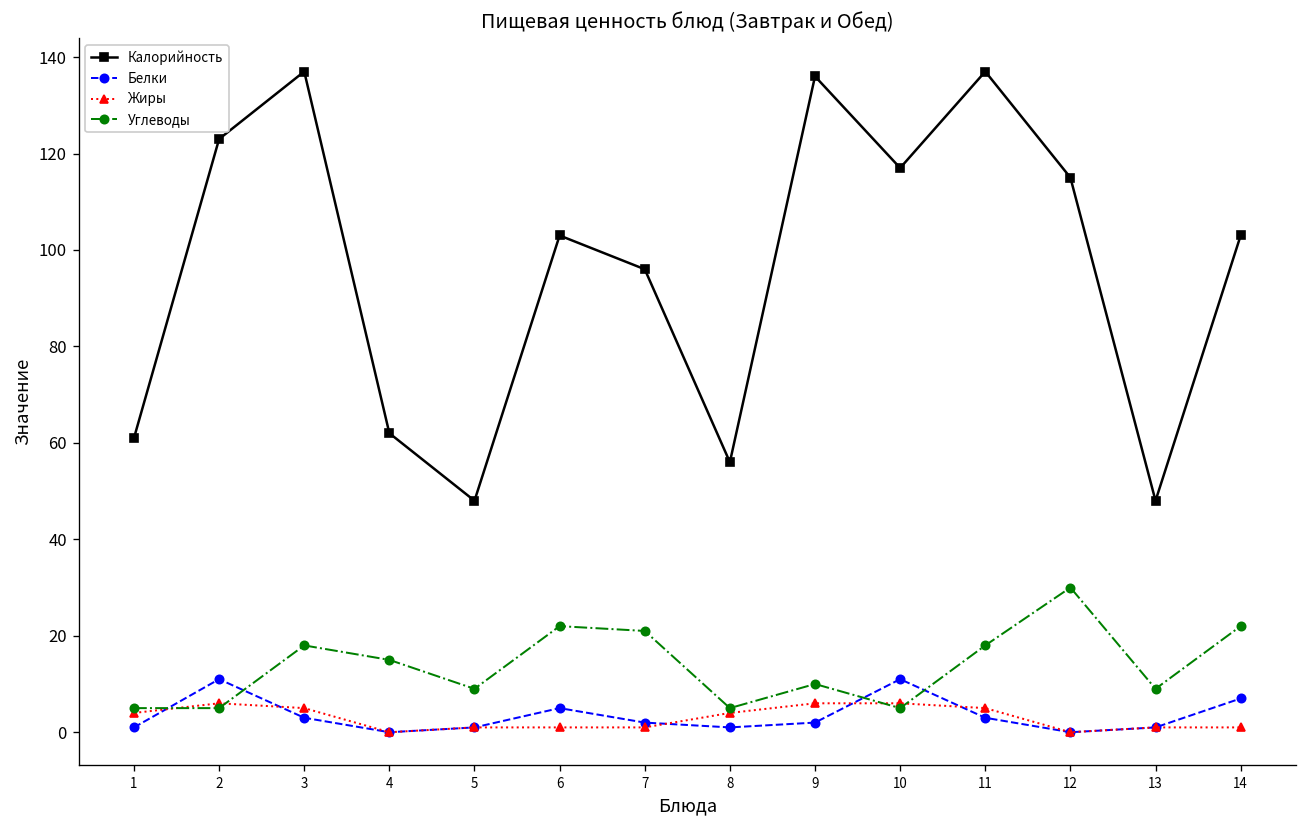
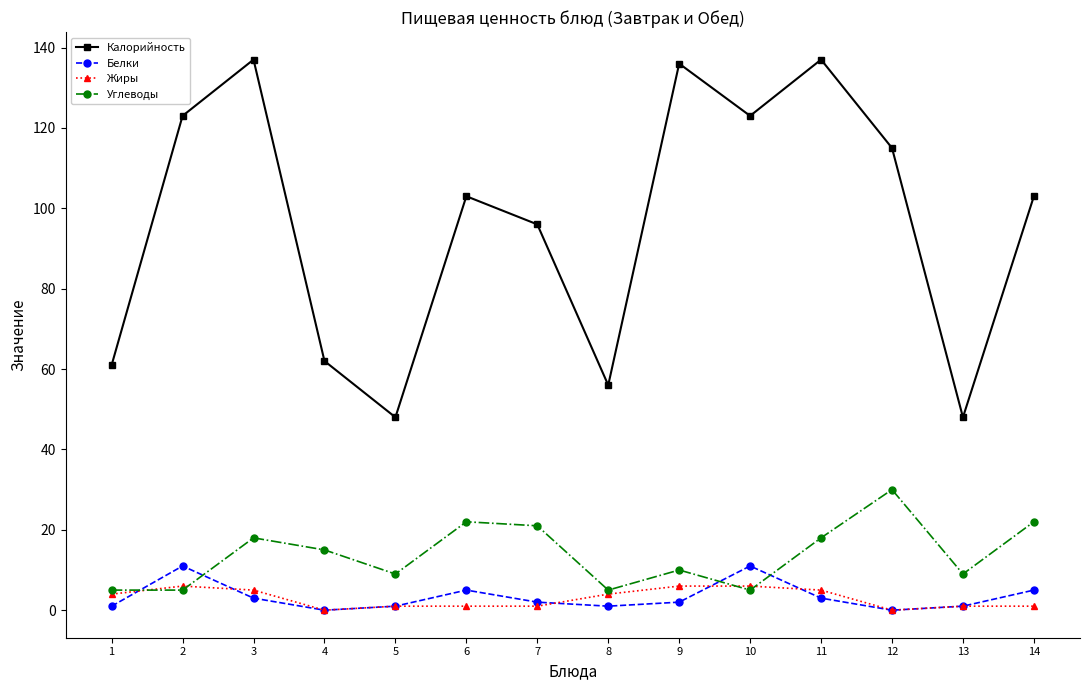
  {
    "Калорийность": {
      "1": 61,
      "2": 123,
      "3": 137,
      "4": 62,
      "5": 48,
      "6": 103,
      "7": 96,
      "8": 56,
      "9": 136,
-     "10": 117,
+     "10": 123,
      "11": 137,
      "12": 115,
      "13": 48,
      "14": 103
    },
    "Белки": {
      "1": 1,
      "2": 11,
      "3": 3,
      "6": 5,
      "7": 2,
      "8": 1,
      "9": 2,
      "10": 11,
      "11": 3,
-     "14": 7
+     "14": 5
    },
    "Жиры": {
      "1": 4,
      "2": 6,
      "3": 5,
      "6": 1,
      "7": 1,
      "8": 4,
      "9": 6,
      "10": 6,
      "11": 5,
      "14": 1
    },
    "Углеводы": {
      "1": 5,
      "2": 5,
      "3": 18,
      "4": 15,
      "5": 9,
      "6": 22,
      "7": 21,
      "8": 5,
      "9": 10,
      "10": 5,
      "11": 18,
      "12": 30,
      "13": 9,
      "14": 22
    }
  }
